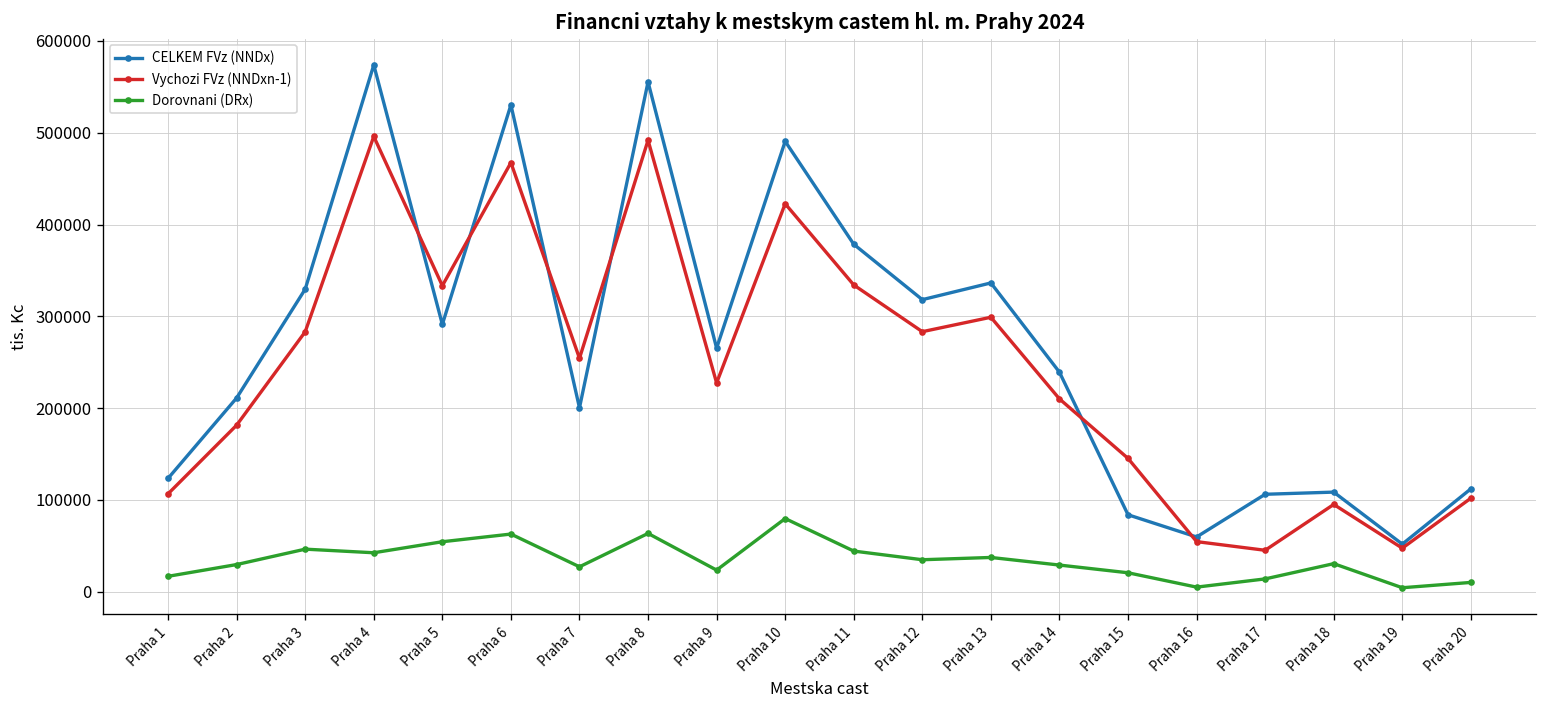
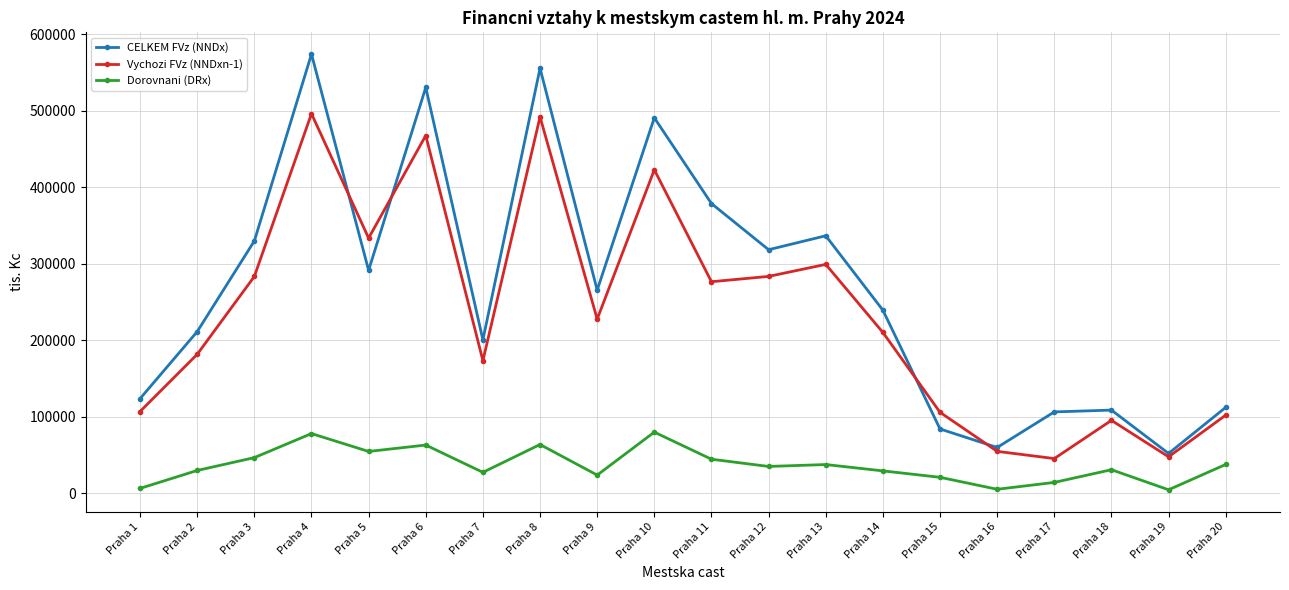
  {
    "CELKEM FVz (NNDx)": {
      "Praha 1": 120000,
      "Praha 2": 210000,
      "Praha 3": 330000,
      "Praha 4": 570000,
      "Praha 5": 290000,
      "Praha 6": 530000,
      "Praha 7": 200000,
      "Praha 8": 560000,
      "Praha 9": 270000,
      "Praha 10": 490000,
      "Praha 11": 380000,
      "Praha 12": 320000,
      "Praha 13": 340000,
      "Praha 14": 240000,
      "Praha 15": 80000,
      "Praha 16": 60000,
      "Praha 17": 110000,
      "Praha 18": 110000,
      "Praha 19": 50000,
      "Praha 20": 110000
    },
    "Vychozi FVz (NNDxn-1)": {
      "Praha 1": 110000,
      "Praha 2": 180000,
      "Praha 3": 280000,
      "Praha 4": 500000,
      "Praha 5": 330000,
      "Praha 6": 470000,
-     "Praha 7": 250000,
+     "Praha 7": 170000,
      "Praha 8": 490000,
      "Praha 9": 230000,
      "Praha 10": 420000,
-     "Praha 11": 330000,
+     "Praha 11": 280000,
      "Praha 12": 280000,
      "Praha 13": 300000,
      "Praha 14": 210000,
-     "Praha 15": 150000,
+     "Praha 15": 110000,
      "Praha 16": 50000,
      "Praha 17": 50000,
      "Praha 18": 100000,
      "Praha 19": 50000,
      "Praha 20": 100000
    },
    "Dorovnani (DRx)": {
-     "Praha 1": 20000,
+     "Praha 1": 10000,
      "Praha 2": 30000,
      "Praha 3": 50000,
-     "Praha 4": 40000,
+     "Praha 4": 80000,
      "Praha 5": 50000,
      "Praha 6": 60000,
      "Praha 7": 30000,
      "Praha 8": 60000,
      "Praha 9": 20000,
      "Praha 10": 80000,
      "Praha 11": 40000,
      "Praha 12": 30000,
      "Praha 13": 40000,
      "Praha 14": 30000,
      "Praha 15": 20000,
      "Praha 16": 10000,
      "Praha 17": 10000,
      "Praha 18": 30000,
      "Praha 19": 0,
-     "Praha 20": 10000
+     "Praha 20": 40000
    }
  }
